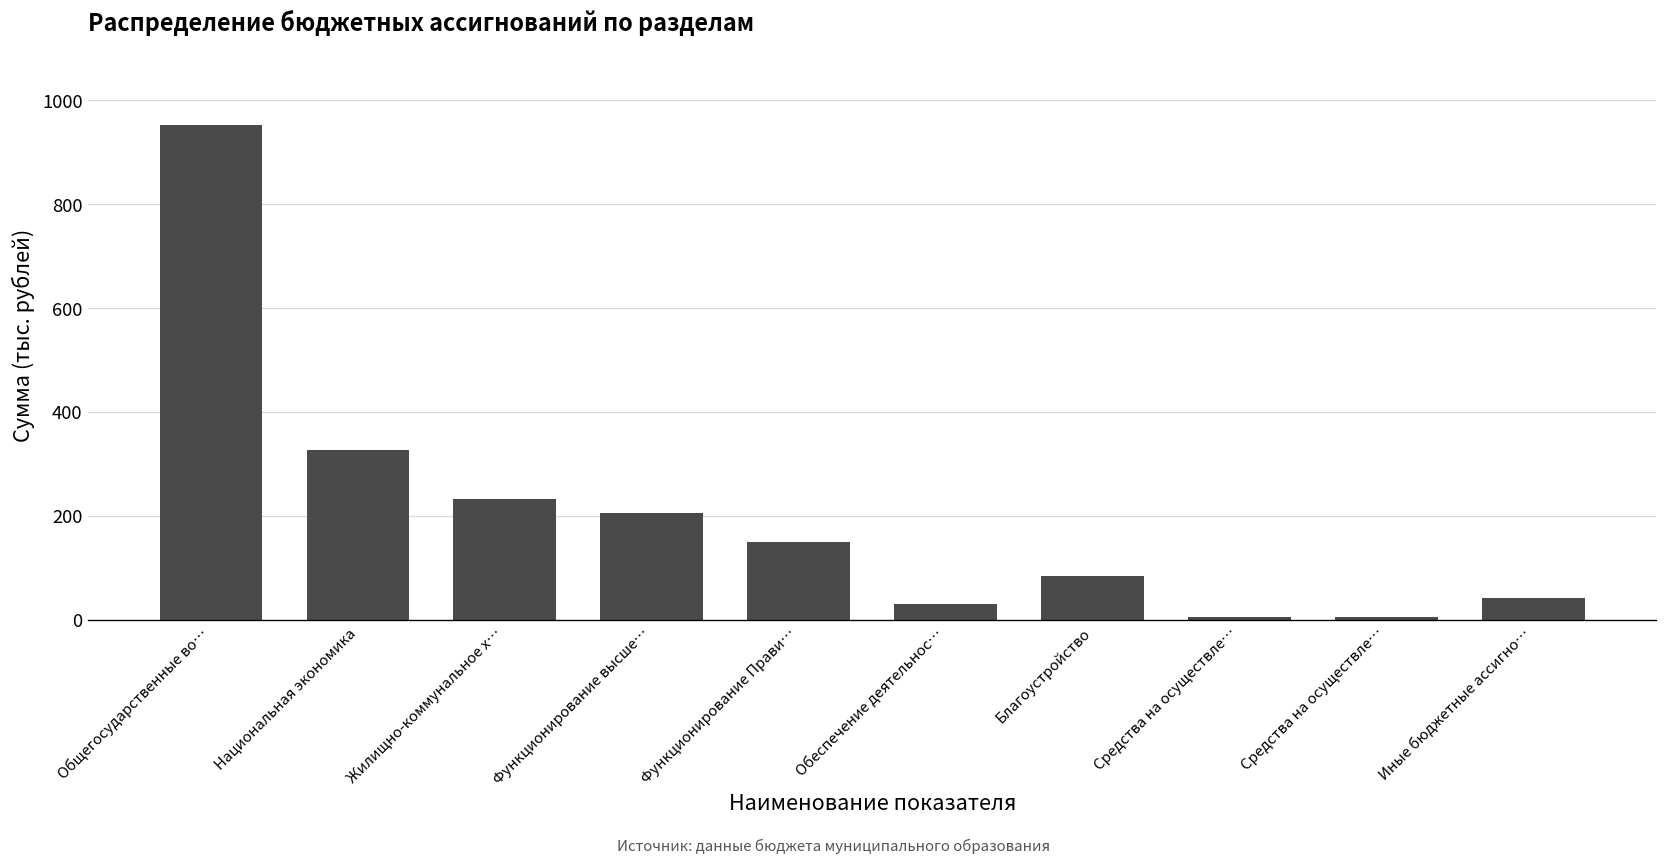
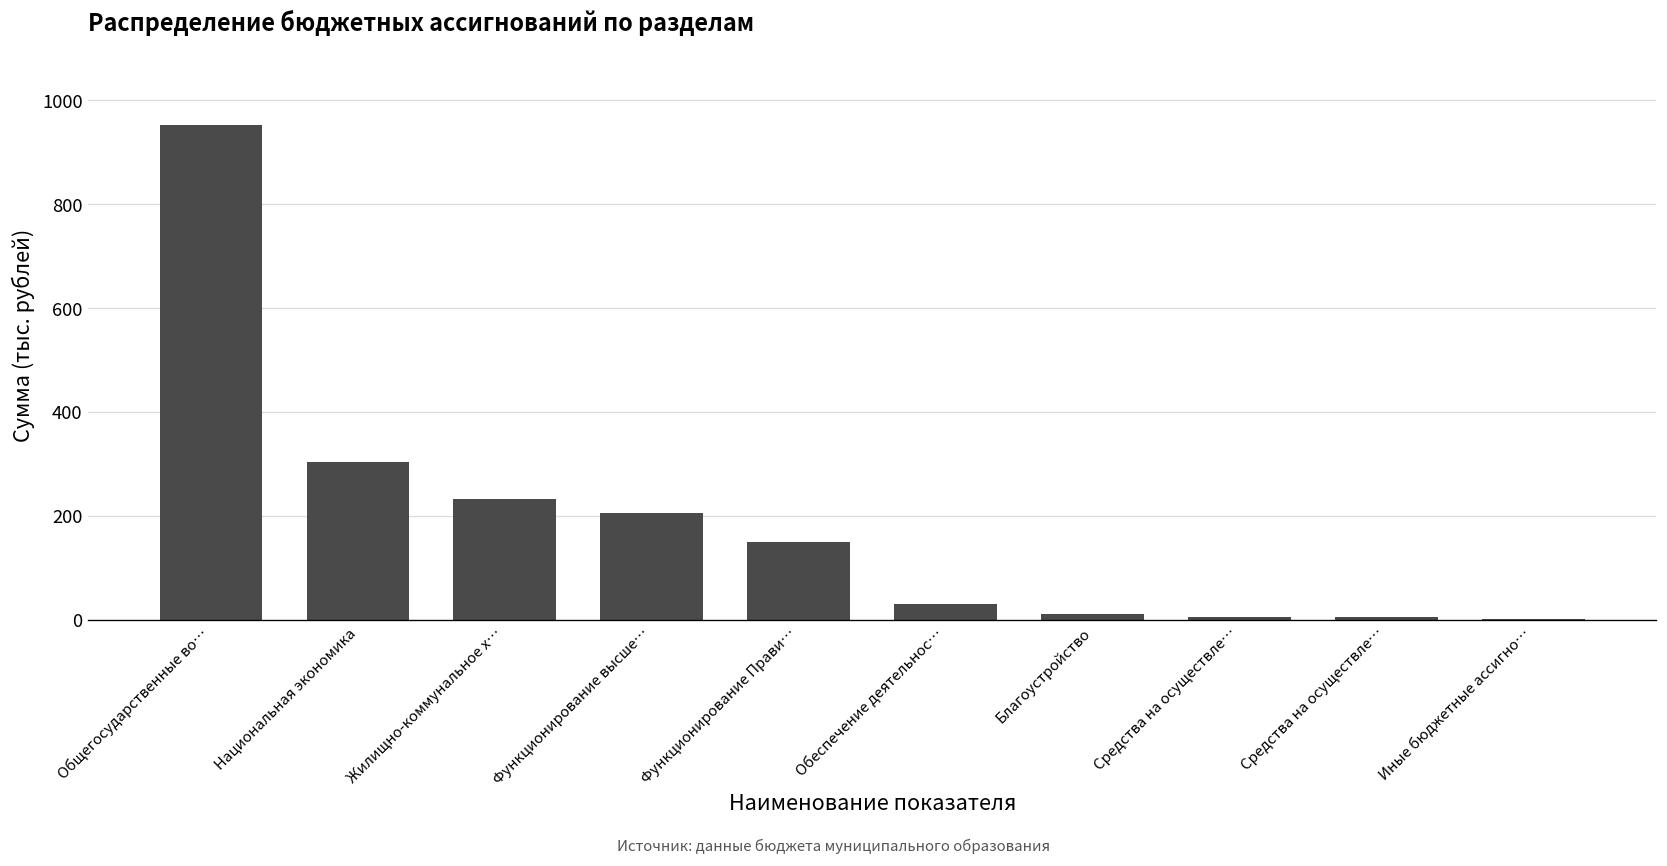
  {
    "Общегосударственные во…": 950,
-   "Национальная экономика": 330,
+   "Национальная экономика": 300,
    "Жилищно-коммунальное х…": 230,
    "Функционирование высше…": 210,
    "Функционирование Прави…": 150,
    "Обеспечение деятельнос…": 30,
-   "Благоустройство": 80,
-   "Иные бюджетные ассигно…": 40
+   "Благоустройство": 10,
+   "Иные бюджетные ассигно…": 0
  }
